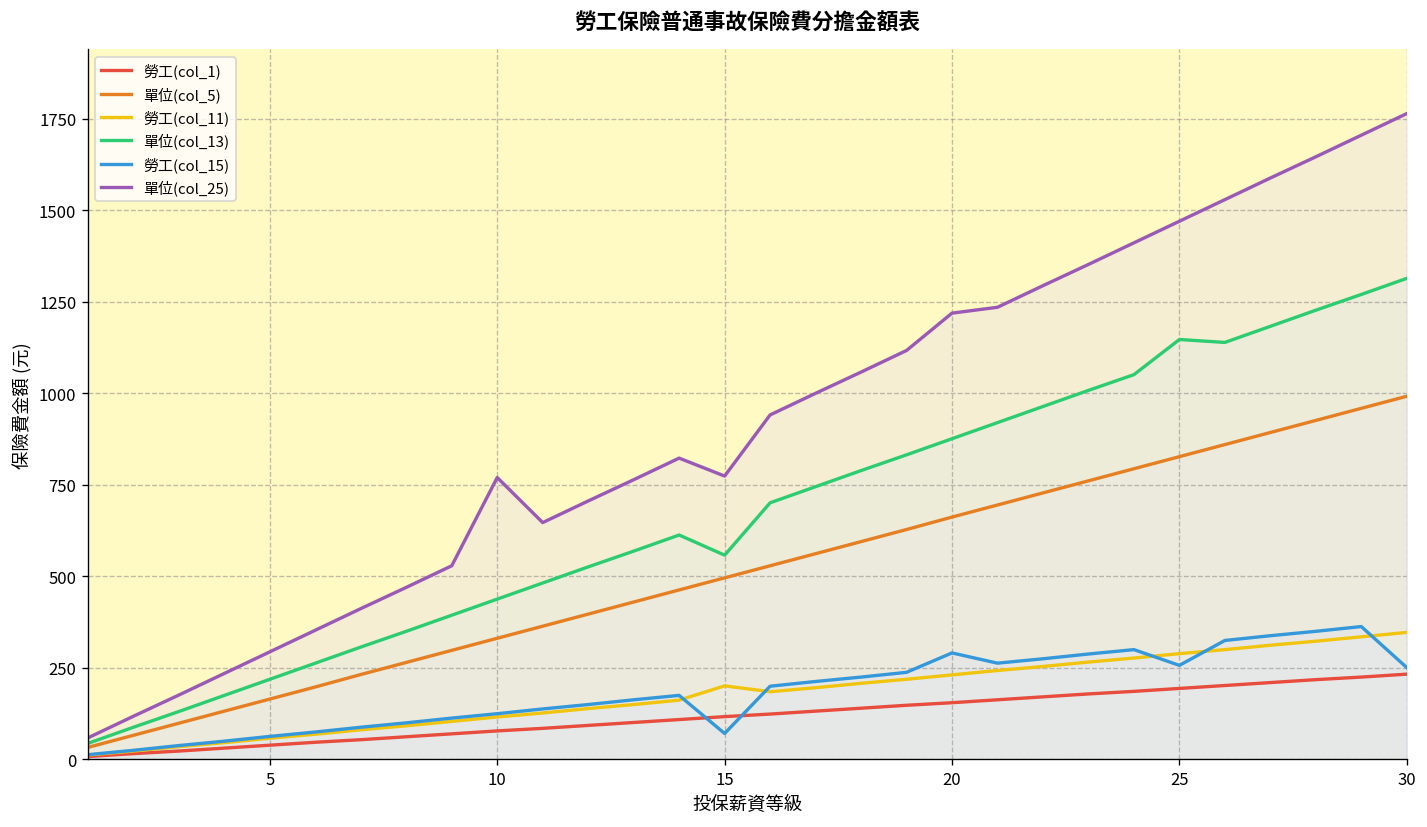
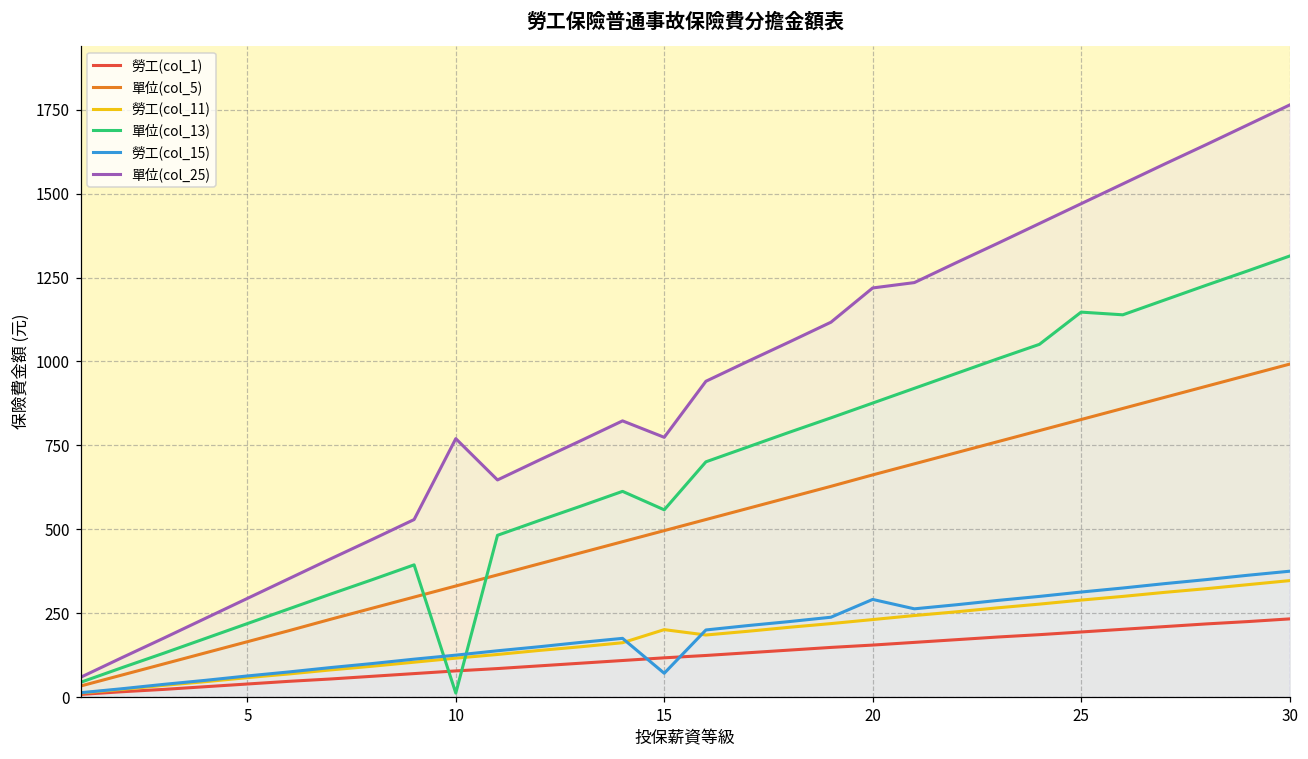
  {
    "勞工(col_11)": {
      "10": 120,
      "15": 200,
      "20": 230,
      "25": 290,
      "30": 350
    },
    "單位(col_13)": {
      "5": 220,
-     "10": 440,
+     "10": 10,
      "15": 560,
      "20": 880,
      "25": 1150,
      "30": 1310
    },
    "勞工(col_15)": {
      "10": 130,
      "15": 70,
      "20": 290,
-     "25": 260,
-     "30": 250
+     "25": 310,
+     "30": 380
    },
    "單位(col_25)": {
      "5": 290,
      "10": 770,
      "15": 770,
      "20": 1220,
      "25": 1470,
      "30": 1760
    }
  }
